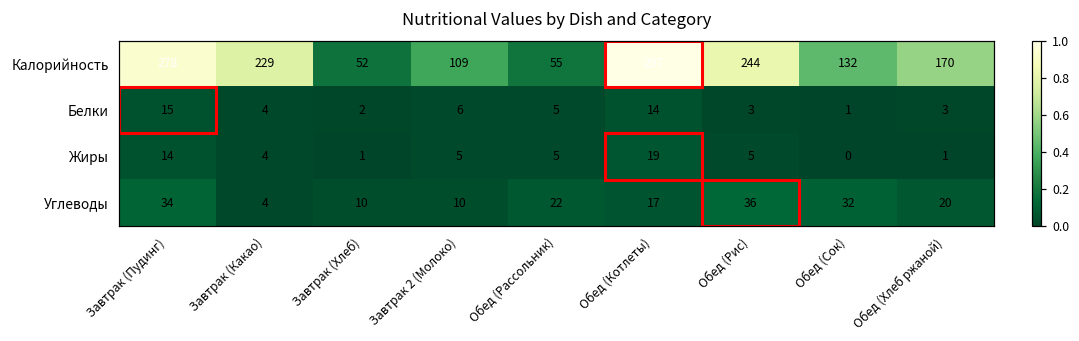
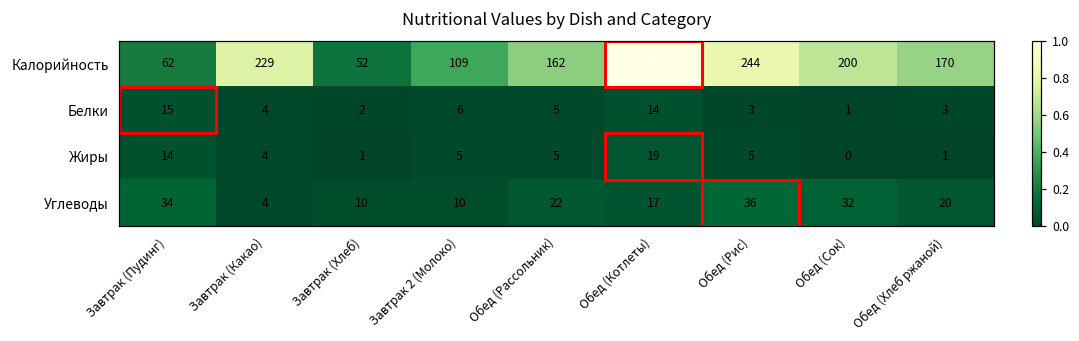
  {
    "Калорийность": {
-     "Завтрак (Пудинг)": 278,
+     "Завтрак (Пудинг)": 62,
      "Завтрак (Какао)": 229,
      "Завтрак (Хлеб)": 52,
      "Завтрак 2 (Молоко)": 109,
-     "Обед (Рассольник)": 55,
+     "Обед (Рассольник)": 162,
      "Обед (Рис)": 244,
-     "Обед (Сок)": 132,
+     "Обед (Сок)": 200,
      "Обед (Хлеб ржаной)": 170
    },
    "Белки": {
      "Завтрак (Пудинг)": 15,
      "Завтрак (Какао)": 4,
      "Завтрак (Хлеб)": 2,
      "Завтрак 2 (Молоко)": 6,
      "Обед (Рассольник)": 5,
      "Обед (Котлеты)": 14,
      "Обед (Рис)": 3,
      "Обед (Сок)": 1,
      "Обед (Хлеб ржаной)": 3
    },
    "Жиры": {
      "Завтрак (Пудинг)": 14,
      "Завтрак (Какао)": 4,
      "Завтрак (Хлеб)": 1,
      "Завтрак 2 (Молоко)": 5,
      "Обед (Рассольник)": 5,
      "Обед (Котлеты)": 19,
      "Обед (Рис)": 5,
      "Обед (Сок)": 0,
      "Обед (Хлеб ржаной)": 1
    },
    "Углеводы": {
      "Завтрак (Пудинг)": 34,
      "Завтрак (Какао)": 4,
      "Завтрак (Хлеб)": 10,
      "Завтрак 2 (Молоко)": 10,
      "Обед (Рассольник)": 22,
      "Обед (Котлеты)": 17,
      "Обед (Рис)": 36,
      "Обед (Сок)": 32,
      "Обед (Хлеб ржаной)": 20
    }
  }
